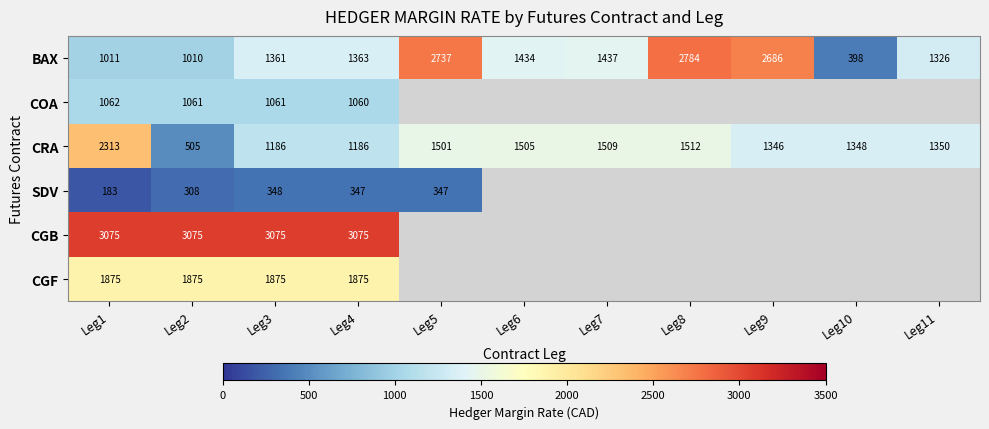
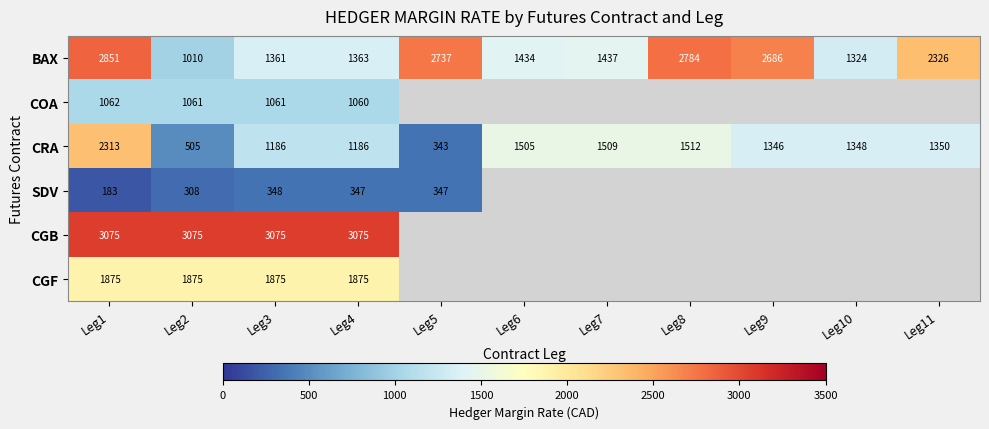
  {
    "BAX": {
-     "Leg1": 1011,
+     "Leg1": 2851,
      "Leg2": 1010,
      "Leg3": 1361,
      "Leg4": 1363,
      "Leg5": 2737,
      "Leg6": 1434,
      "Leg7": 1437,
      "Leg8": 2784,
      "Leg9": 2686,
-     "Leg10": 398,
-     "Leg11": 1326
+     "Leg10": 1324,
+     "Leg11": 2326
    },
    "COA": {
      "Leg1": 1062,
      "Leg2": 1061,
      "Leg3": 1061,
      "Leg4": 1060
    },
    "CRA": {
      "Leg1": 2313,
      "Leg2": 505,
      "Leg3": 1186,
      "Leg4": 1186,
-     "Leg5": 1501,
+     "Leg5": 343,
      "Leg6": 1505,
      "Leg7": 1509,
      "Leg8": 1512,
      "Leg9": 1346,
      "Leg10": 1348,
      "Leg11": 1350
    },
    "SDV": {
      "Leg1": 183,
      "Leg2": 308,
      "Leg3": 348,
      "Leg4": 347,
      "Leg5": 347
    },
    "CGB": {
      "Leg1": 3075,
      "Leg2": 3075,
      "Leg3": 3075,
      "Leg4": 3075
    },
    "CGF": {
      "Leg1": 1875,
      "Leg2": 1875,
      "Leg3": 1875,
      "Leg4": 1875
    }
  }
